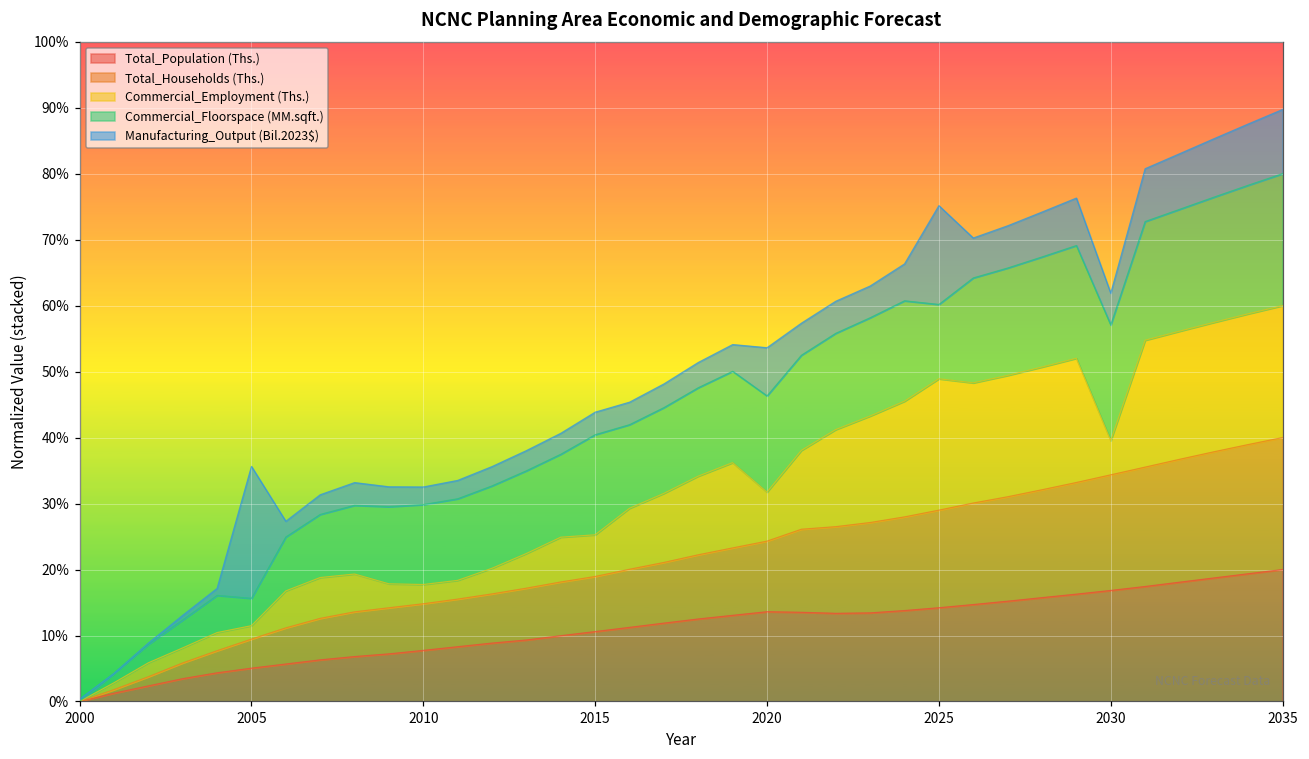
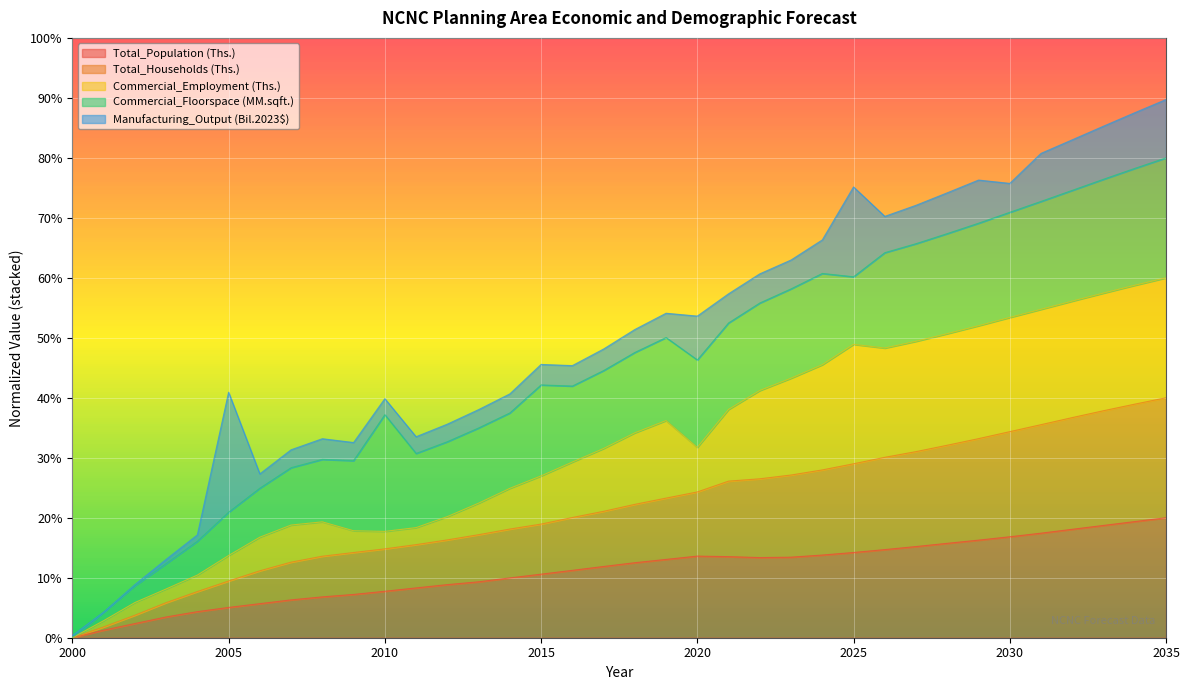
  {
    "Commercial_Employment (Ths.)": {
-     "2005": "2%",
+     "2005": "4%",
      "2010": "3%",
-     "2015": "6%",
+     "2015": "8%",
      "2020": "7%",
      "2025": "20%",
-     "2030": "5%",
+     "2030": "19%",
      "2035": "20%"
    },
    "Commercial_Floorspace (MM.sqft.)": {
-     "2005": "4%",
-     "2010": "12%",
+     "2005": "7%",
+     "2010": "19%",
      "2015": "15%",
      "2020": "15%",
      "2025": "11%",
      "2030": "18%",
      "2035": "20%"
    },
    "Manufacturing_Output (Bil.2023$)": {
      "2005": "20%",
      "2010": "3%",
      "2015": "3%",
      "2020": "7%",
      "2025": "15%",
      "2030": "5%",
      "2035": "10%"
    }
  }
